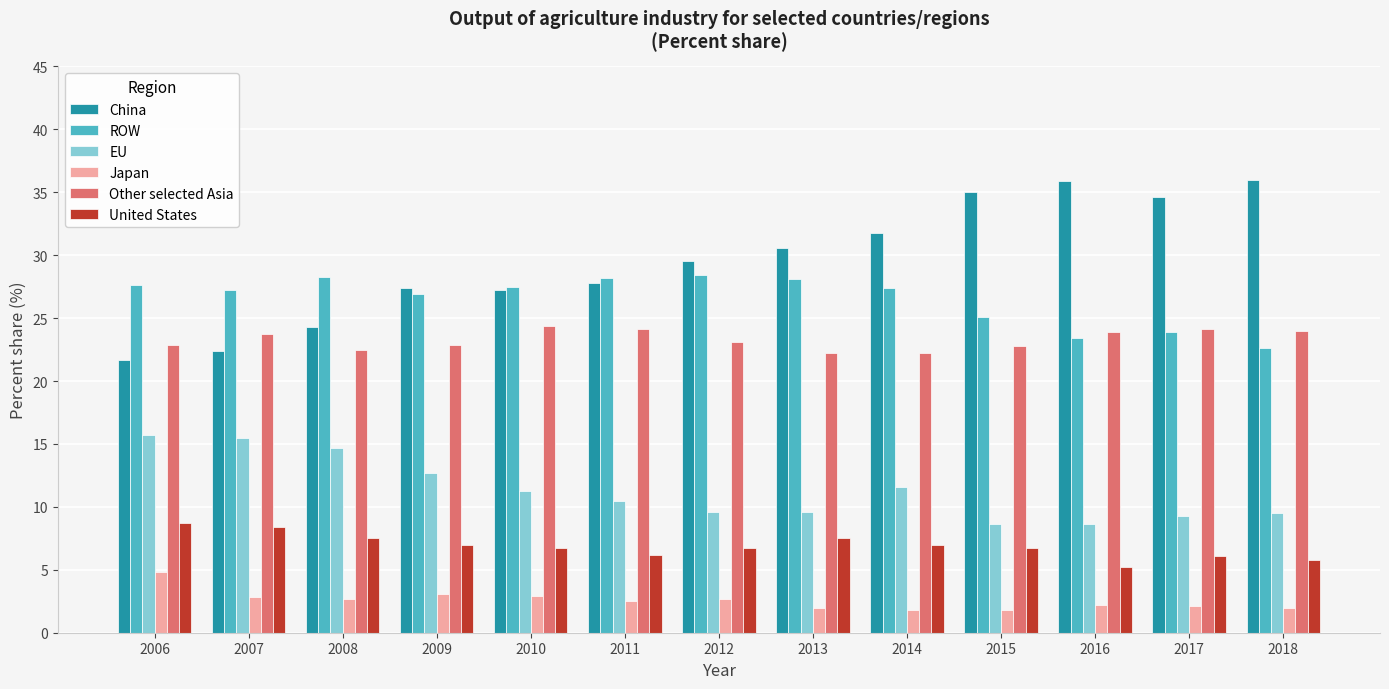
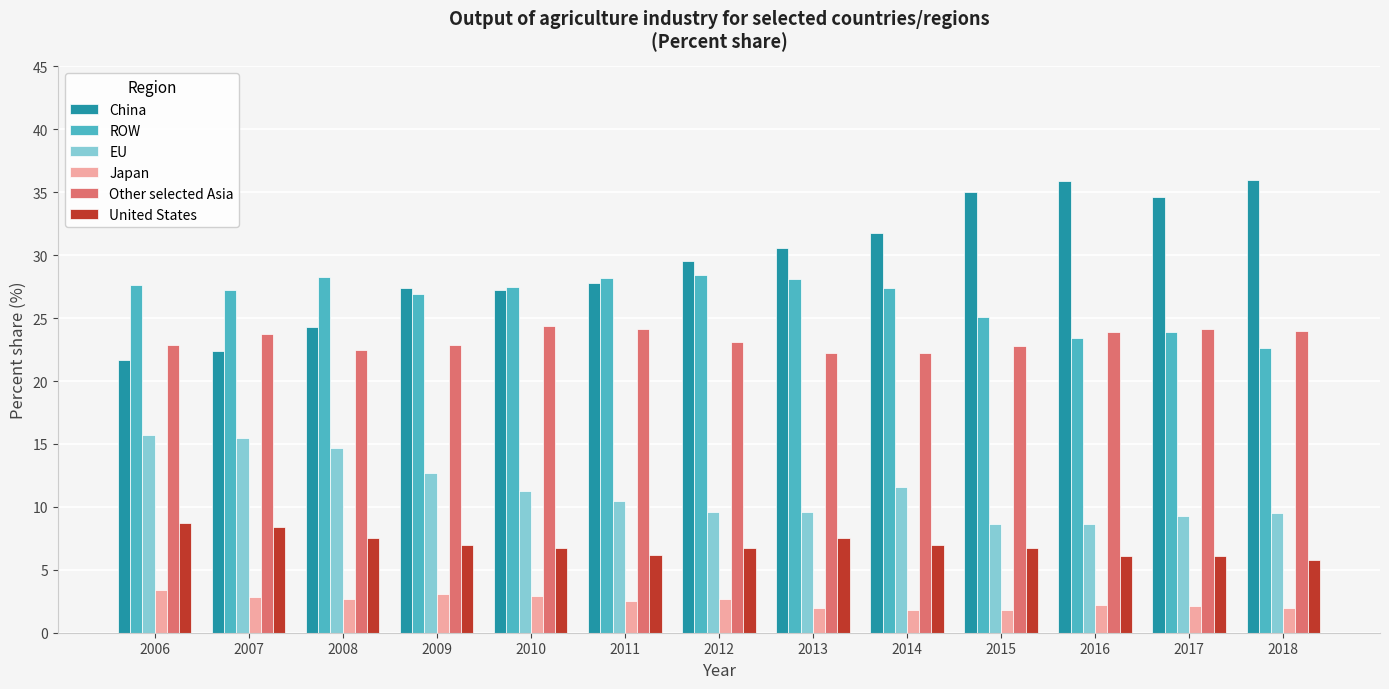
  {
    "China": {
      "2006": 21.7,
      "2007": 22.4,
      "2008": 24.3,
      "2009": 27.4,
      "2010": 27.2,
      "2011": 27.8,
      "2012": 29.5,
      "2013": 30.6,
      "2014": 31.8,
      "2015": 35.0,
      "2016": 35.9,
      "2017": 34.6,
      "2018": 36.0
    },
    "ROW": {
      "2006": 27.6,
      "2007": 27.2,
      "2008": 28.3,
      "2009": 26.9,
      "2010": 27.5,
      "2011": 28.2,
      "2012": 28.4,
      "2013": 28.1,
      "2014": 27.4,
      "2015": 25.1,
      "2016": 23.4,
      "2017": 23.9,
      "2018": 22.6
    },
    "EU": {
      "2006": 15.7,
      "2007": 15.5,
      "2008": 14.7,
      "2009": 12.7,
      "2010": 11.3,
      "2011": 10.5,
      "2012": 9.6,
      "2013": 9.6,
      "2014": 11.6,
      "2015": 8.6,
      "2016": 8.6,
      "2017": 9.3,
      "2018": 9.5
    },
    "Japan": {
-     "2006": 4.8,
+     "2006": 3.4,
      "2007": 2.8,
      "2008": 2.7,
      "2009": 3.1,
      "2010": 2.9,
      "2011": 2.5,
      "2012": 2.7,
      "2013": 2.0,
      "2014": 1.8,
      "2015": 1.8,
      "2016": 2.2,
      "2017": 2.1,
      "2018": 2.0
    },
    "Other selected Asia": {
      "2006": 22.9,
      "2007": 23.7,
      "2008": 22.5,
      "2009": 22.9,
      "2010": 24.4,
      "2011": 24.1,
      "2012": 23.1,
      "2013": 22.2,
      "2014": 22.2,
      "2015": 22.8,
      "2016": 23.9,
      "2017": 24.1,
      "2018": 24.0
    },
    "United States": {
      "2006": 8.7,
      "2007": 8.4,
      "2008": 7.5,
      "2009": 7.0,
      "2010": 6.7,
      "2011": 6.2,
      "2012": 6.7,
      "2013": 7.5,
      "2014": 7.0,
      "2015": 6.7,
-     "2016": 5.2,
+     "2016": 6.1,
      "2017": 6.1,
      "2018": 5.8
    }
  }
